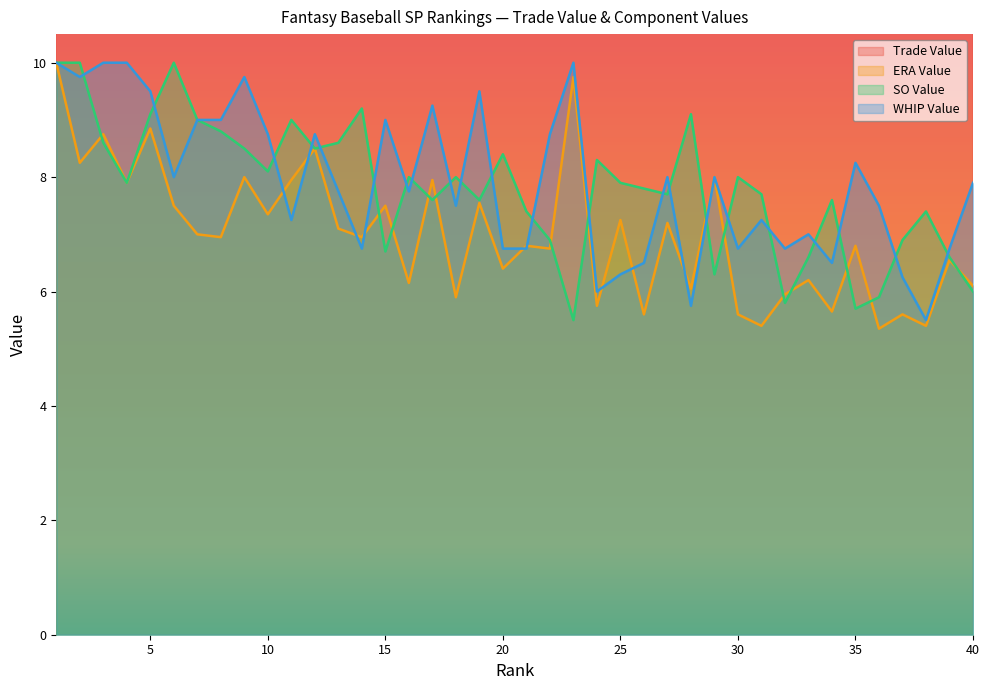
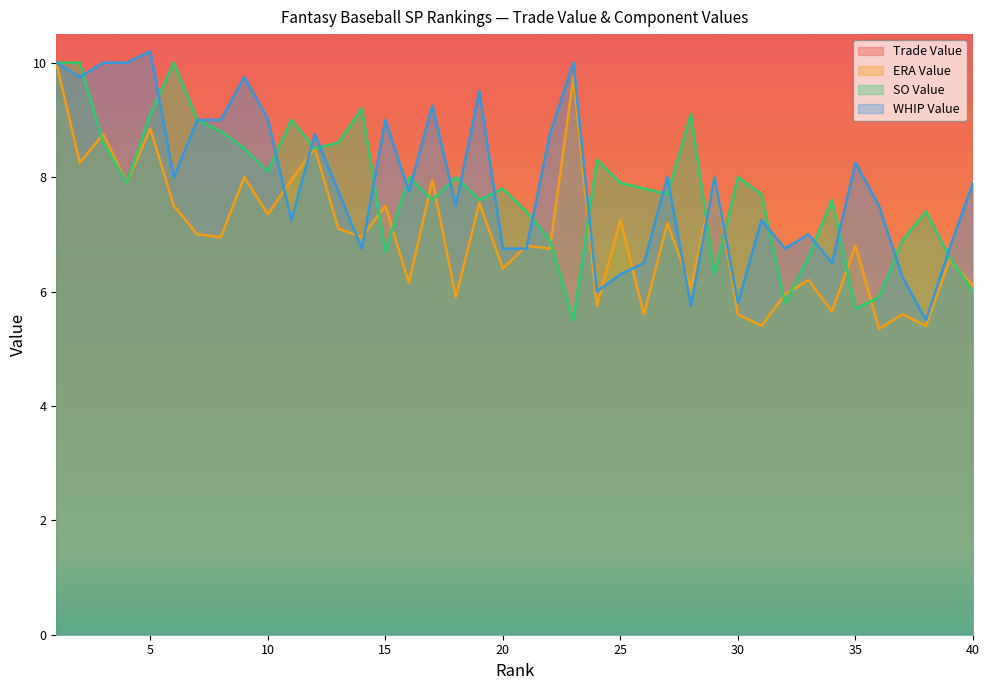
  {
    "SO Value": {
      "5": 9.1,
      "10": 8.1,
      "15": 6.7,
-     "20": 8.4,
+     "20": 7.8,
      "25": 7.9,
      "30": 8.0,
      "35": 5.7,
      "40": 6.0
    },
    "WHIP Value": {
-     "5": 9.5,
-     "10": 8.8,
+     "5": 10.2,
+     "10": 9.0,
      "15": 9.0,
      "20": 6.8,
      "25": 6.3,
-     "30": 6.8,
+     "30": 5.8,
      "35": 8.3,
      "40": 7.9
    }
  }
